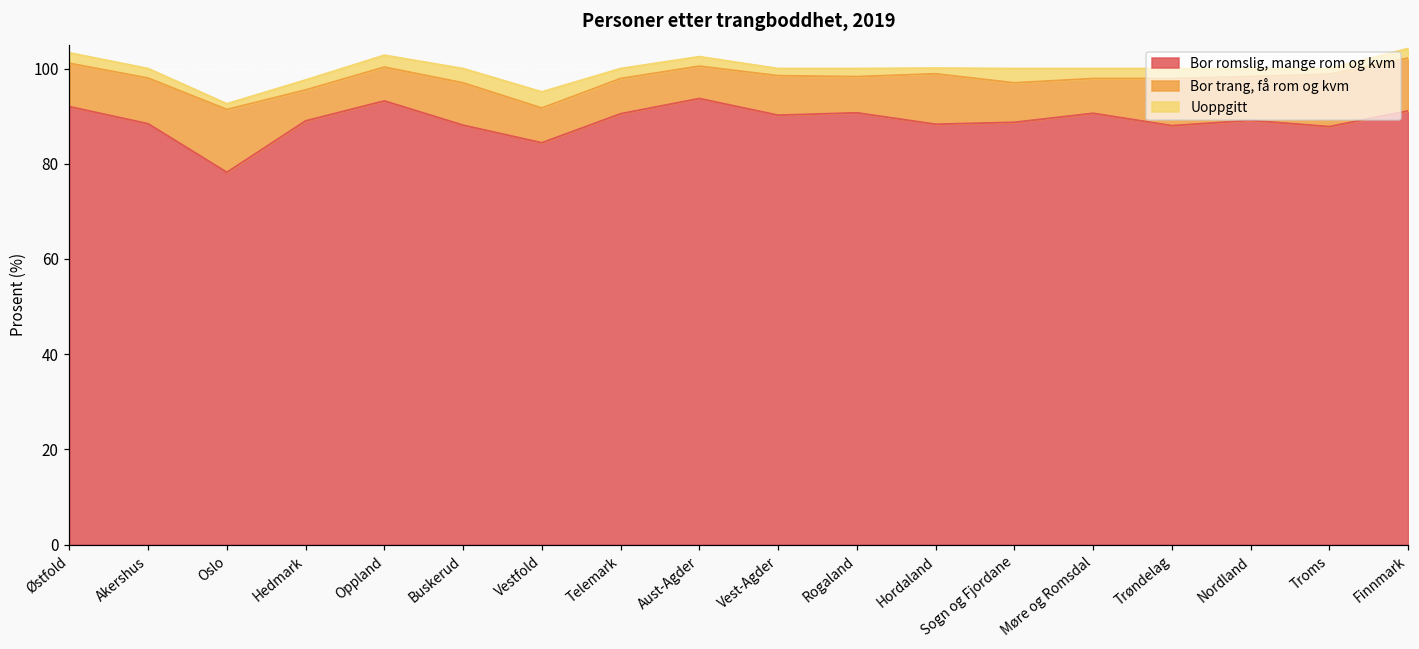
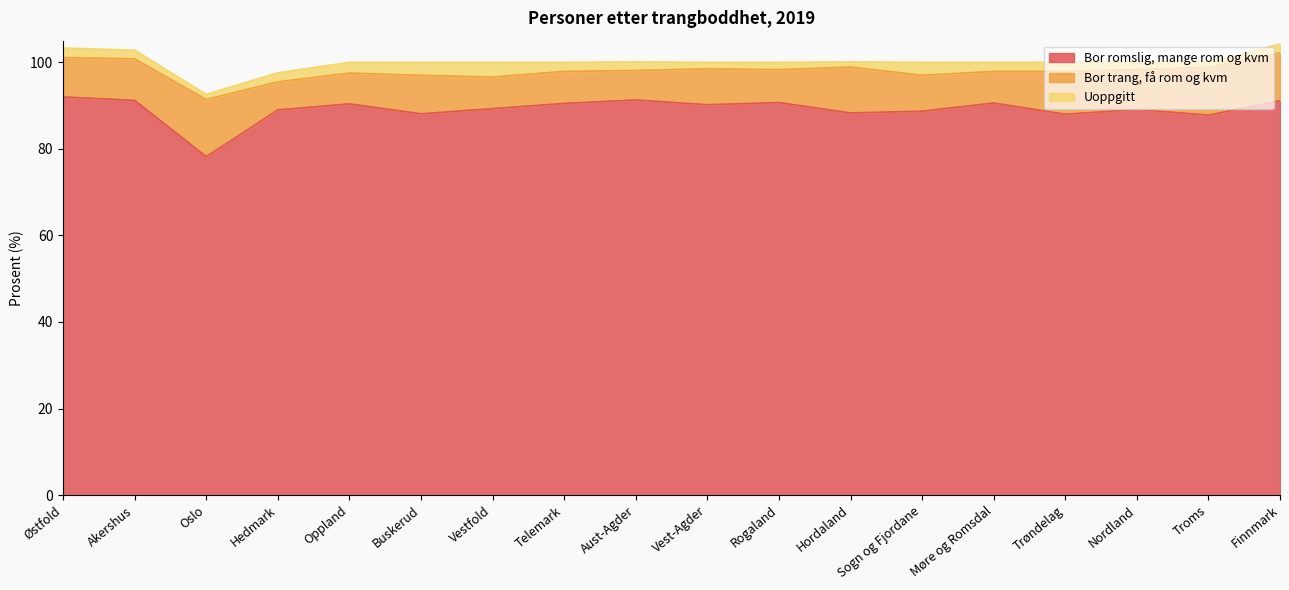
  {
    "Bor romslig, mange rom og kvm": {
      "Østfold": 92,
-     "Akershus": 88,
+     "Akershus": 91,
      "Oslo": 78,
      "Hedmark": 89,
-     "Oppland": 93,
+     "Oppland": 90,
      "Buskerud": 88,
-     "Vestfold": 84,
+     "Vestfold": 89,
      "Telemark": 91,
-     "Aust-Agder": 94,
+     "Aust-Agder": 91,
      "Vest-Agder": 90,
      "Rogaland": 91,
      "Hordaland": 88,
      "Sogn og Fjordane": 89,
      "Møre og Romsdal": 91,
      "Trøndelag": 88,
      "Nordland": 89,
      "Troms": 88,
      "Finnmark": 91
    },
    "Bor trang, få rom og kvm": {
      "Østfold": 9,
      "Akershus": 10,
      "Oslo": 13,
      "Hedmark": 7,
      "Oppland": 7,
      "Buskerud": 9,
      "Vestfold": 7,
      "Telemark": 7,
      "Aust-Agder": 7,
      "Vest-Agder": 8,
      "Rogaland": 8,
      "Hordaland": 11,
      "Sogn og Fjordane": 8,
      "Møre og Romsdal": 7,
      "Finnmark": 11
    },
    "Uoppgitt": {
      "Østfold": 2,
      "Akershus": 2,
      "Oslo": 1,
      "Hedmark": 2,
      "Oppland": 3,
      "Buskerud": 3,
      "Vestfold": 3,
      "Telemark": 2,
      "Aust-Agder": 2,
      "Vest-Agder": 2,
      "Rogaland": 2,
      "Hordaland": 1,
      "Sogn og Fjordane": 3,
      "Møre og Romsdal": 2,
      "Finnmark": 2
    }
  }
